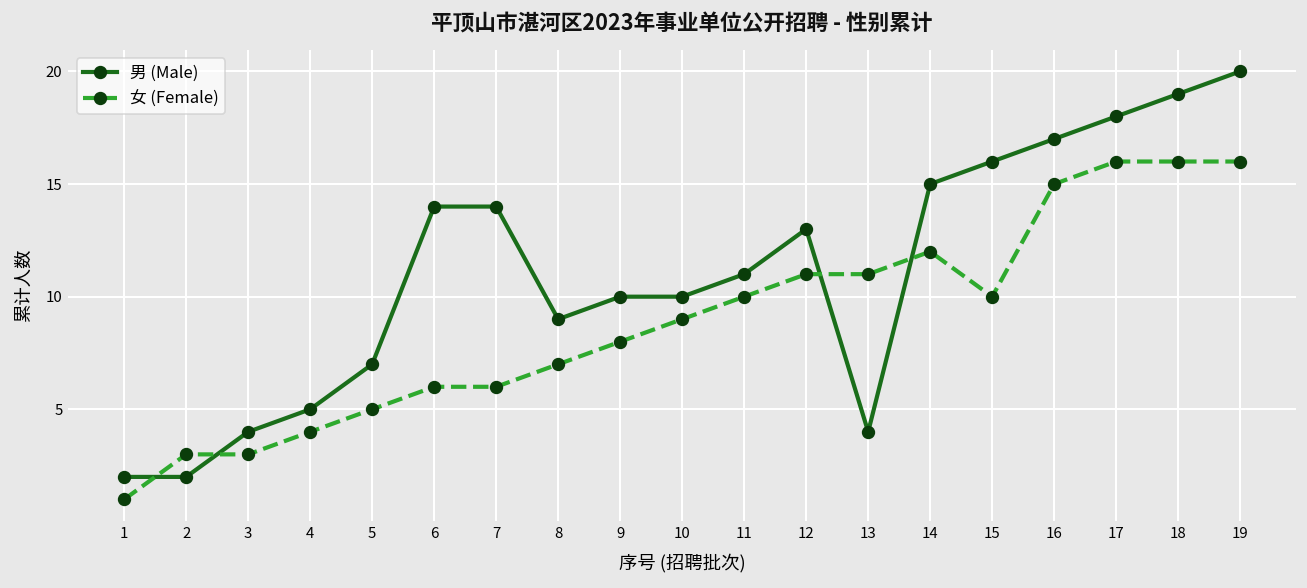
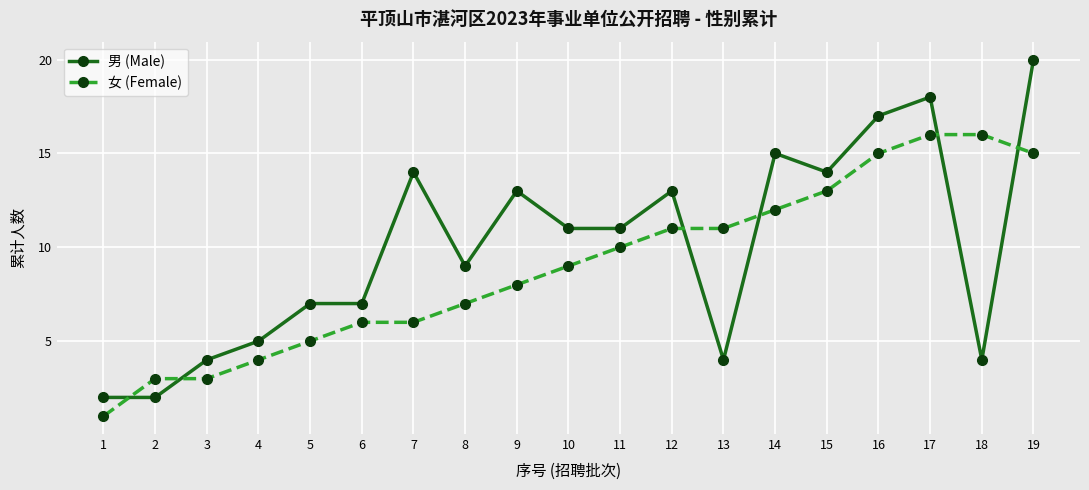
  {
    "男 (Male)": {
      "1": 2,
      "2": 2,
      "3": 4,
      "4": 5,
      "5": 7,
-     "6": 14,
+     "6": 7,
      "7": 14,
      "8": 9,
-     "9": 10,
-     "10": 10,
+     "9": 13,
+     "10": 11,
      "11": 11,
      "12": 13,
      "13": 4,
      "14": 15,
-     "15": 16,
+     "15": 14,
      "16": 17,
      "17": 18,
-     "18": 19,
+     "18": 4,
      "19": 20
    },
    "女 (Female)": {
      "1": 1,
      "2": 3,
      "3": 3,
      "4": 4,
      "5": 5,
      "6": 6,
      "7": 6,
      "8": 7,
      "9": 8,
      "10": 9,
      "11": 10,
      "12": 11,
      "13": 11,
      "14": 12,
-     "15": 10,
+     "15": 13,
      "16": 15,
      "17": 16,
      "18": 16,
-     "19": 16
+     "19": 15
    }
  }
